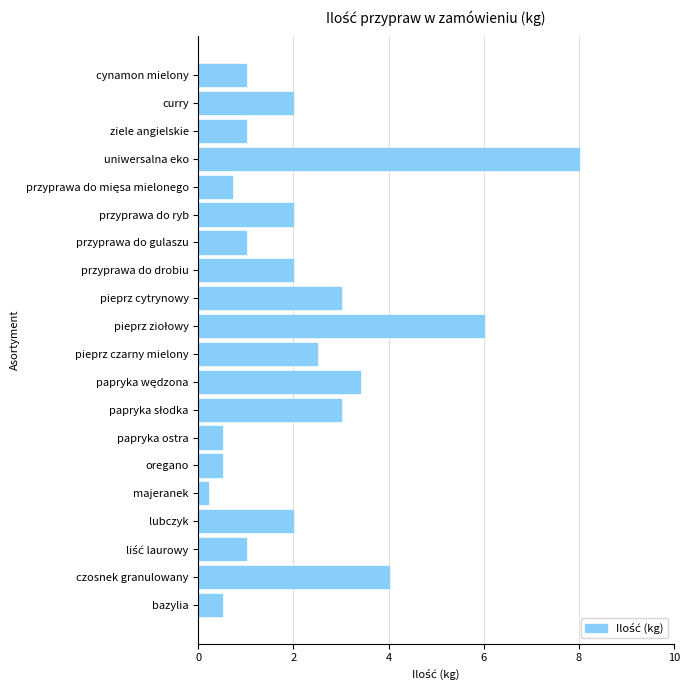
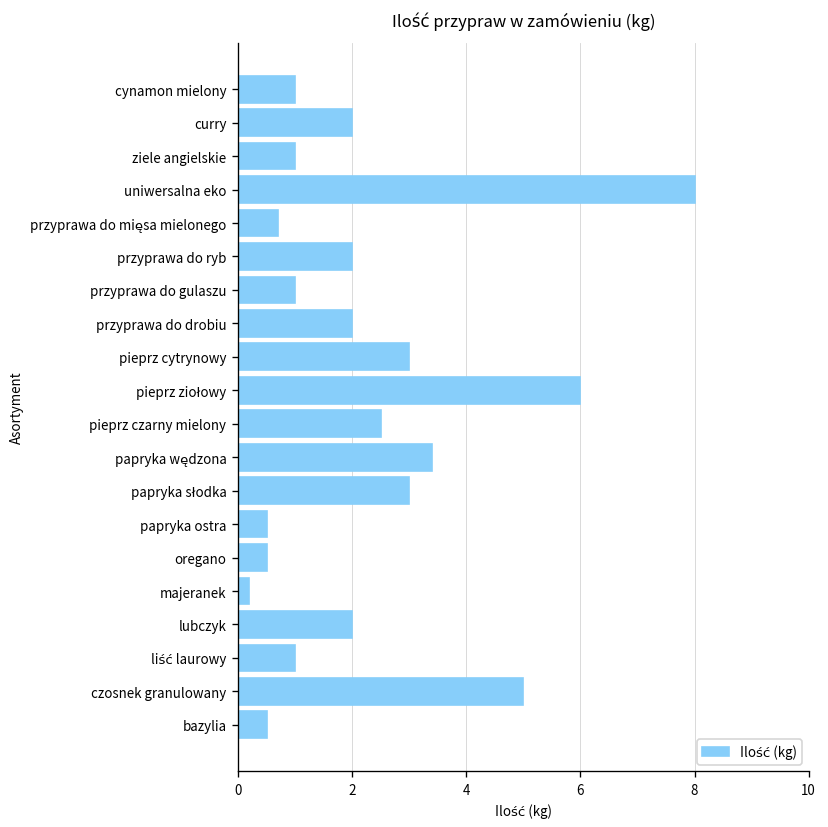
  {
    "cynamon mielony": 1,
    "curry": 2,
    "ziele angielskie": 1,
    "uniwersalna eko": 8,
    "przyprawa do mięsa mielonego": 0.7,
    "przyprawa do ryb": 2,
    "przyprawa do gulaszu": 1,
    "przyprawa do drobiu": 2,
    "pieprz cytrynowy": 3,
    "pieprz ziołowy": 6,
    "pieprz czarny mielony": 2.5,
    "papryka wędzona": 3.4,
    "papryka słodka": 3,
    "papryka ostra": 0.5,
    "oregano": 0.5,
    "majeranek": 0.2,
    "lubczyk": 2,
    "liść laurowy": 1,
-   "czosnek granulowany": 4,
+   "czosnek granulowany": 5,
    "bazylia": 0.5
  }
